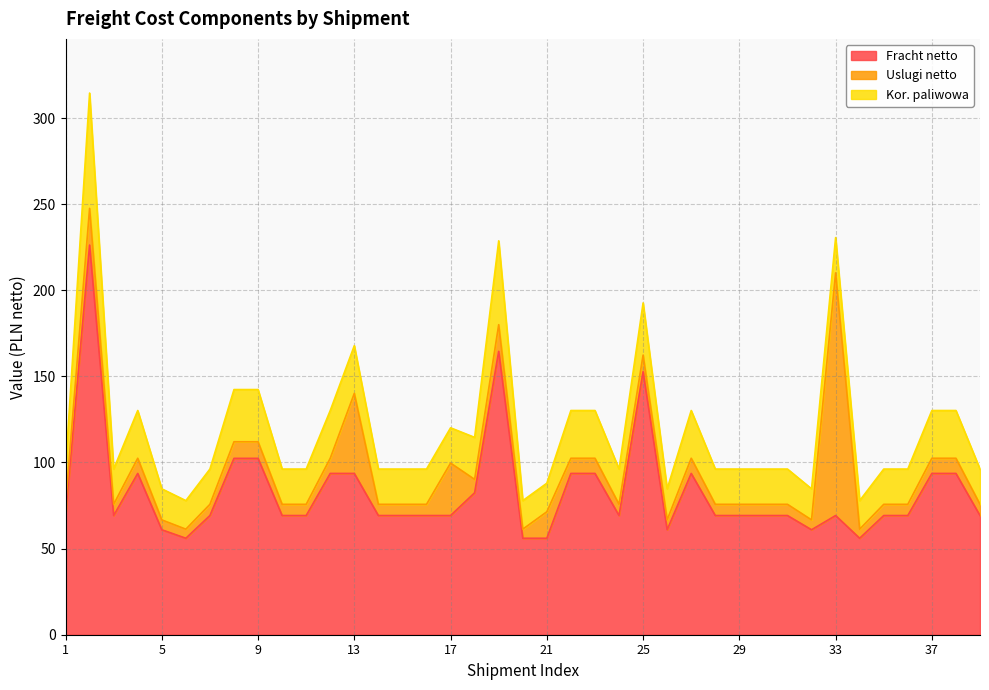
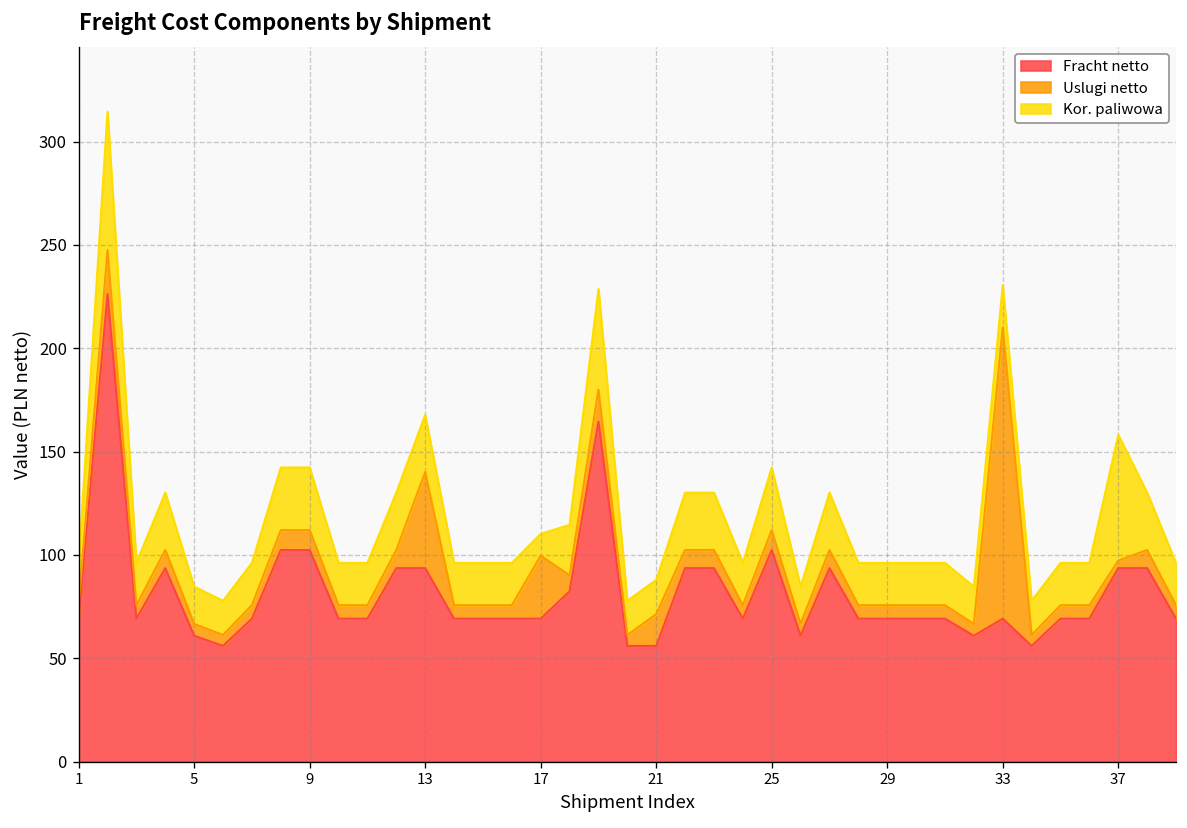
  {
    "Fracht netto": {
      "1": 69,
      "5": 61,
      "9": 102,
      "13": 94,
      "17": 69,
      "21": 56,
-     "25": 153,
+     "25": 102,
      "29": 69,
      "33": 69,
      "37": 94
    },
    "Uslugi netto": {
      "1": 7,
      "5": 6,
      "9": 10,
      "13": 46,
      "17": 30,
      "21": 15,
      "25": 10,
      "29": 7,
      "33": 141,
-     "37": 9
+     "37": 4
    },
    "Kor. paliwowa": {
      "1": 20,
      "5": 18,
      "9": 30,
      "13": 28,
-     "17": 20,
+     "17": 11,
      "21": 17,
      "25": 30,
      "29": 20,
      "33": 20,
-     "37": 28
+     "37": 61
    }
  }
